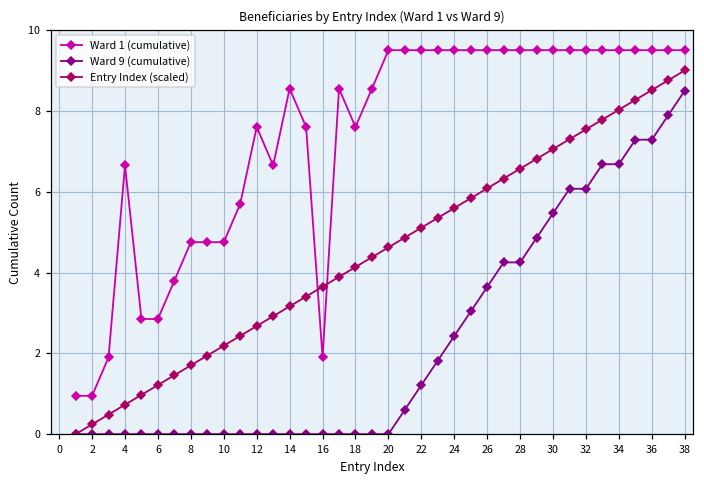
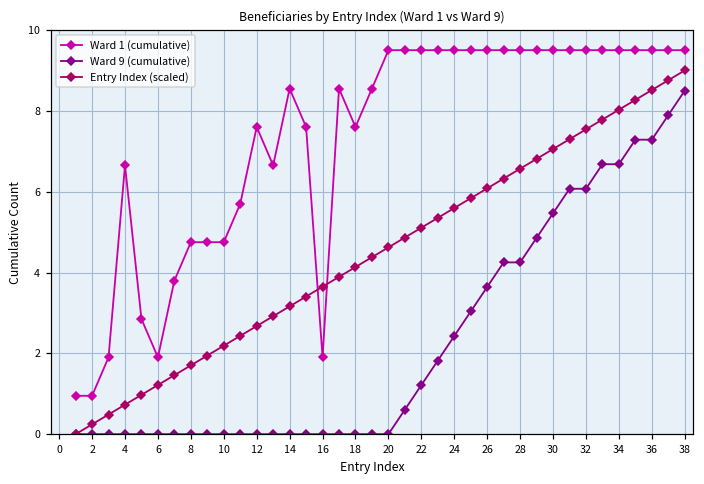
  {
    "Ward 1 (cumulative)": {
      "2": 1.0,
      "4": 6.6,
-     "6": 2.9,
+     "6": 1.9,
      "8": 4.8,
      "10": 4.8,
      "12": 7.6,
      "14": 8.6,
      "16": 1.9,
      "18": 7.6,
      "20": 9.5,
      "22": 9.5,
      "24": 9.5,
      "26": 9.5,
      "28": 9.5,
      "30": 9.5,
      "32": 9.5,
      "34": 9.5,
      "36": 9.5,
      "38": 9.5
    }
  }
